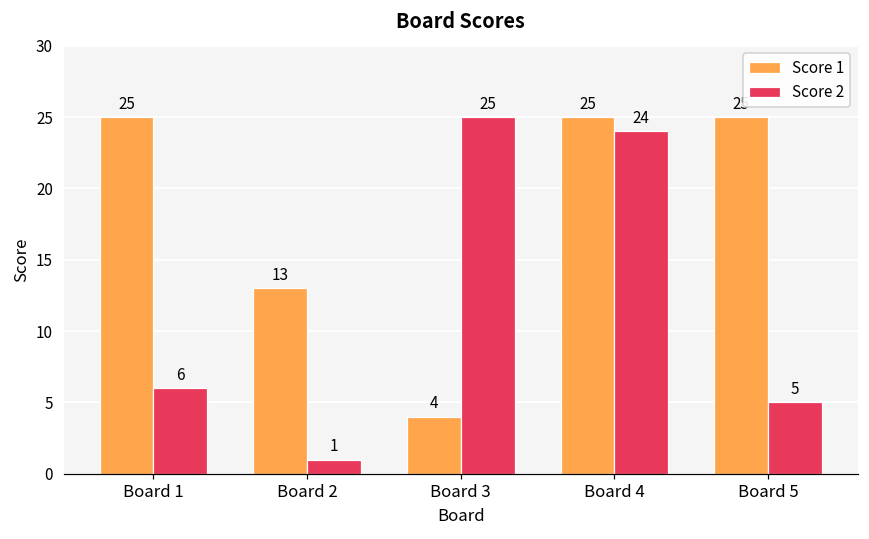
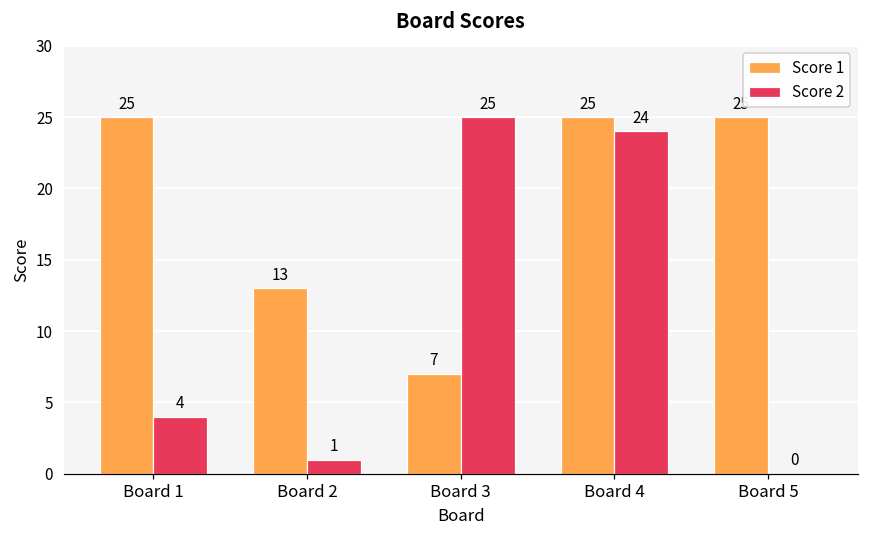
  {
    "Score 1": {
      "Board 1": 25,
      "Board 2": 13,
-     "Board 3": 4,
+     "Board 3": 7,
      "Board 4": 25
    },
    "Score 2": {
-     "Board 1": 6,
+     "Board 1": 4,
      "Board 2": 1,
      "Board 3": 25,
      "Board 4": 24,
-     "Board 5": 5
+     "Board 5": 0
    }
  }
